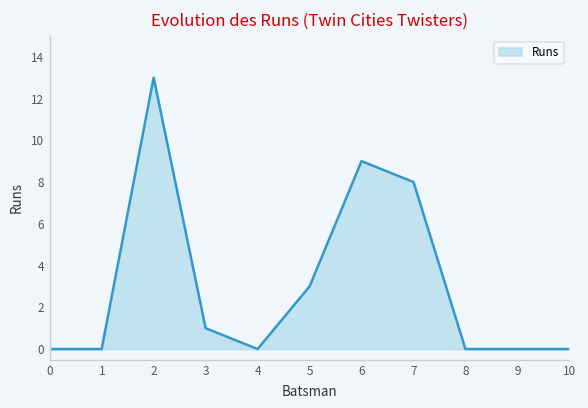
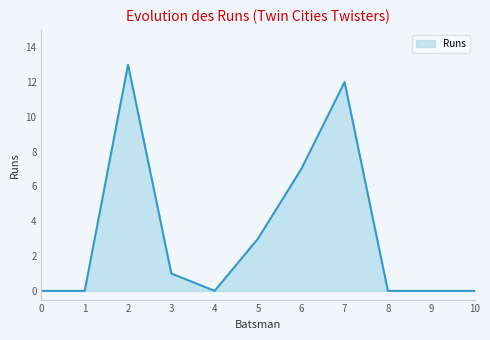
  {
    "0": 0,
    "1": 0,
    "2": 13,
    "3": 1,
    "4": 0,
    "5": 3,
-   "6": 9,
-   "7": 8,
+   "6": 7,
+   "7": 12,
    "8": 0,
    "9": 0,
    "10": 0
  }
